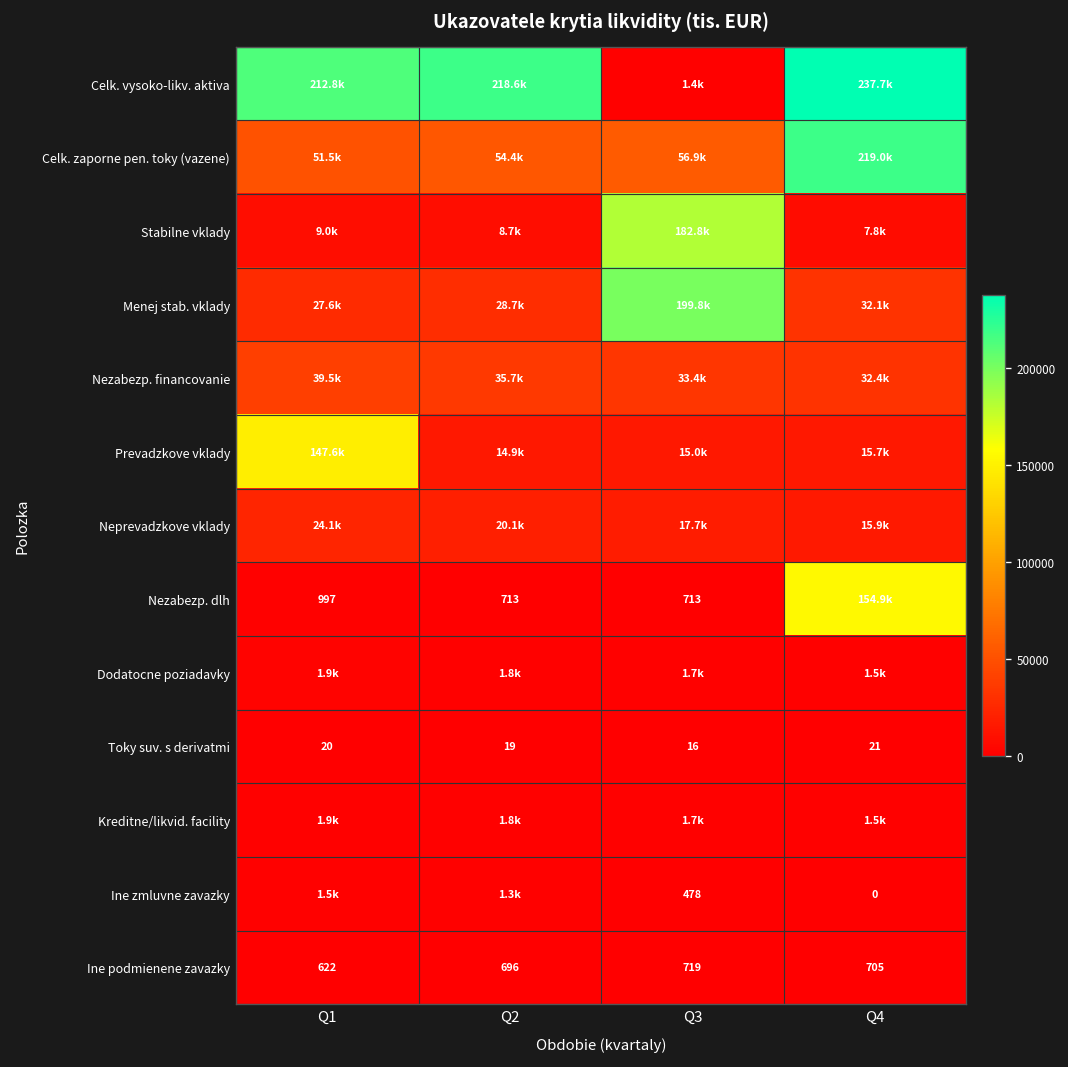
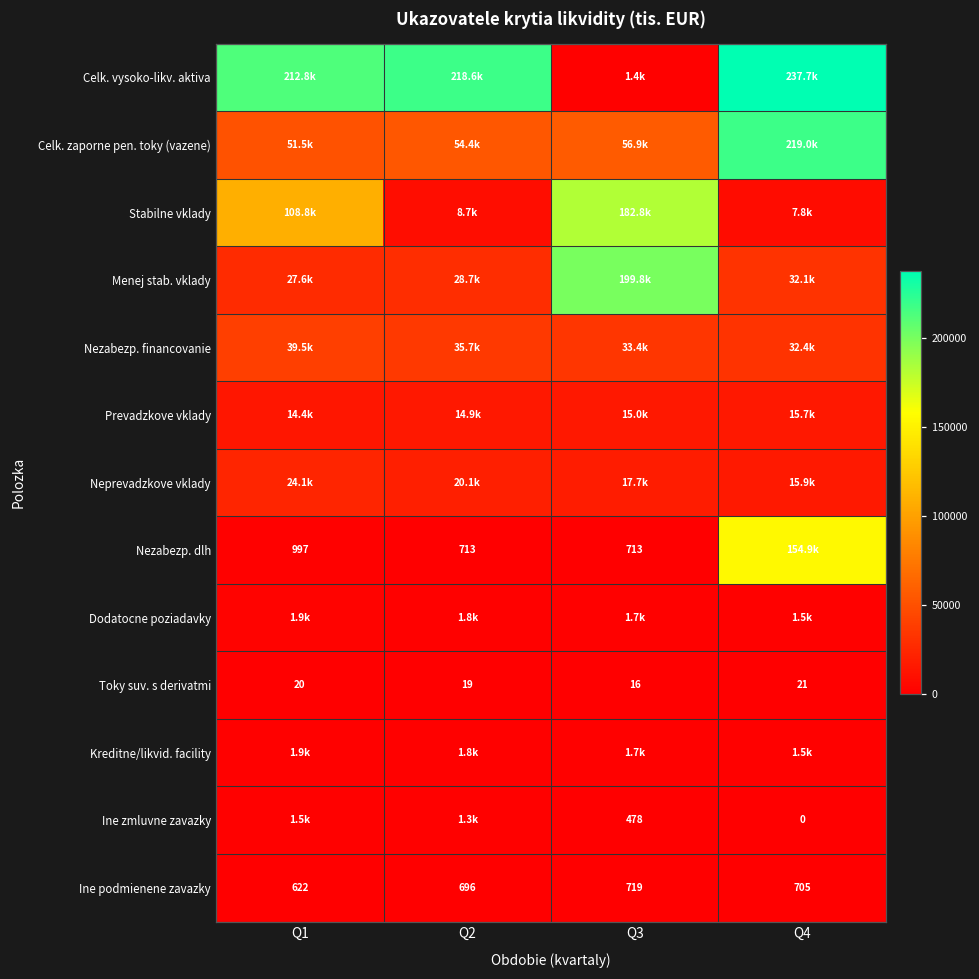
  {
    "Celk. vysoko-likv. aktiva": {
      "Q1": "212.8k",
      "Q2": "218.6k",
      "Q3": "1.4k",
      "Q4": "237.7k"
    },
    "Celk. zaporne pen. toky (vazene)": {
      "Q1": "51.5k",
      "Q2": "54.4k",
      "Q3": "56.9k",
      "Q4": "219.0k"
    },
    "Stabilne vklady": {
-     "Q1": "9.0k",
+     "Q1": "108.8k",
      "Q2": "8.7k",
      "Q3": "182.8k",
      "Q4": "7.8k"
    },
    "Menej stab. vklady": {
      "Q1": "27.6k",
      "Q2": "28.7k",
      "Q3": "199.8k",
      "Q4": "32.1k"
    },
    "Nezabezp. financovanie": {
      "Q1": "39.5k",
      "Q2": "35.7k",
      "Q3": "33.4k",
      "Q4": "32.4k"
    },
    "Prevadzkove vklady": {
-     "Q1": "147.6k",
+     "Q1": "14.4k",
      "Q2": "14.9k",
      "Q3": "15.0k",
      "Q4": "15.7k"
    },
    "Neprevadzkove vklady": {
      "Q1": "24.1k",
      "Q2": "20.1k",
      "Q3": "17.7k",
      "Q4": "15.9k"
    },
    "Nezabezp. dlh": {
      "Q1": "997",
      "Q2": "713",
      "Q3": "713",
      "Q4": "154.9k"
    },
    "Dodatocne poziadavky": {
      "Q1": "1.9k",
      "Q2": "1.8k",
      "Q3": "1.7k",
      "Q4": "1.5k"
    },
    "Toky suv. s derivatmi": {
      "Q1": "20",
      "Q2": "19",
      "Q3": "16",
      "Q4": "21"
    },
    "Kreditne/likvid. facility": {
      "Q1": "1.9k",
      "Q2": "1.8k",
      "Q3": "1.7k",
      "Q4": "1.5k"
    },
    "Ine zmluvne zavazky": {
      "Q1": "1.5k",
      "Q2": "1.3k",
      "Q3": "478",
      "Q4": "0"
    },
    "Ine podmienene zavazky": {
      "Q1": "622",
      "Q2": "696",
      "Q3": "719",
      "Q4": "705"
    }
  }
